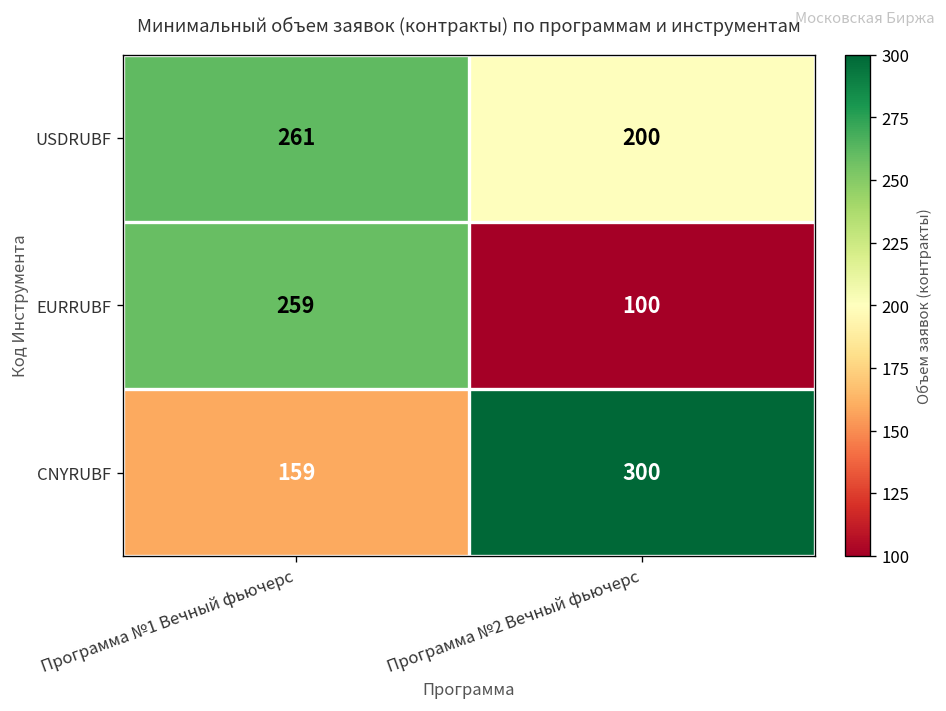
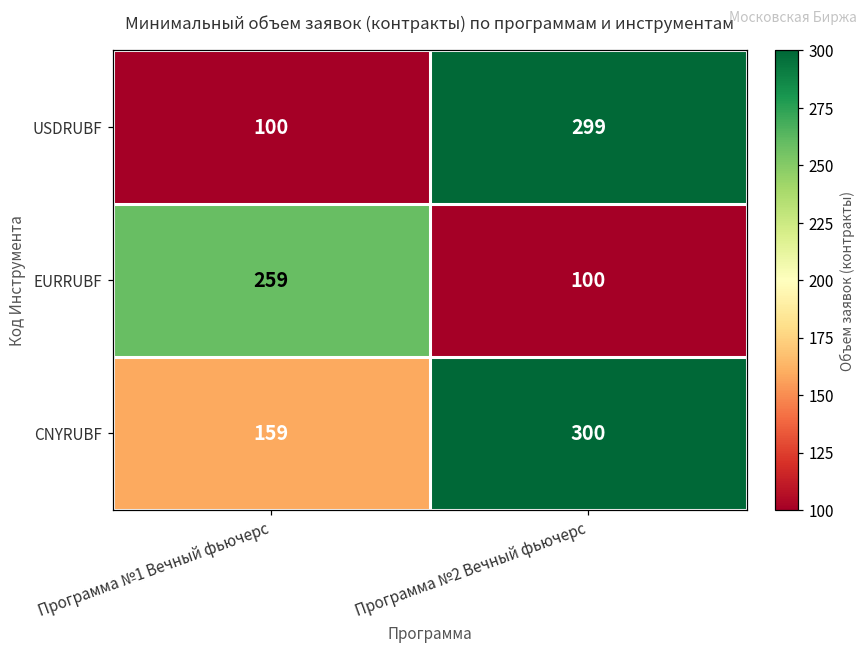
  {
    "USDRUBF": {
-     "Программа №1 Вечный фьючерс": 261,
-     "Программа №2 Вечный фьючерс": 200
+     "Программа №1 Вечный фьючерс": 100,
+     "Программа №2 Вечный фьючерс": 299
    },
    "EURRUBF": {
      "Программа №1 Вечный фьючерс": 259,
      "Программа №2 Вечный фьючерс": 100
    },
    "CNYRUBF": {
      "Программа №1 Вечный фьючерс": 159,
      "Программа №2 Вечный фьючерс": 300
    }
  }
